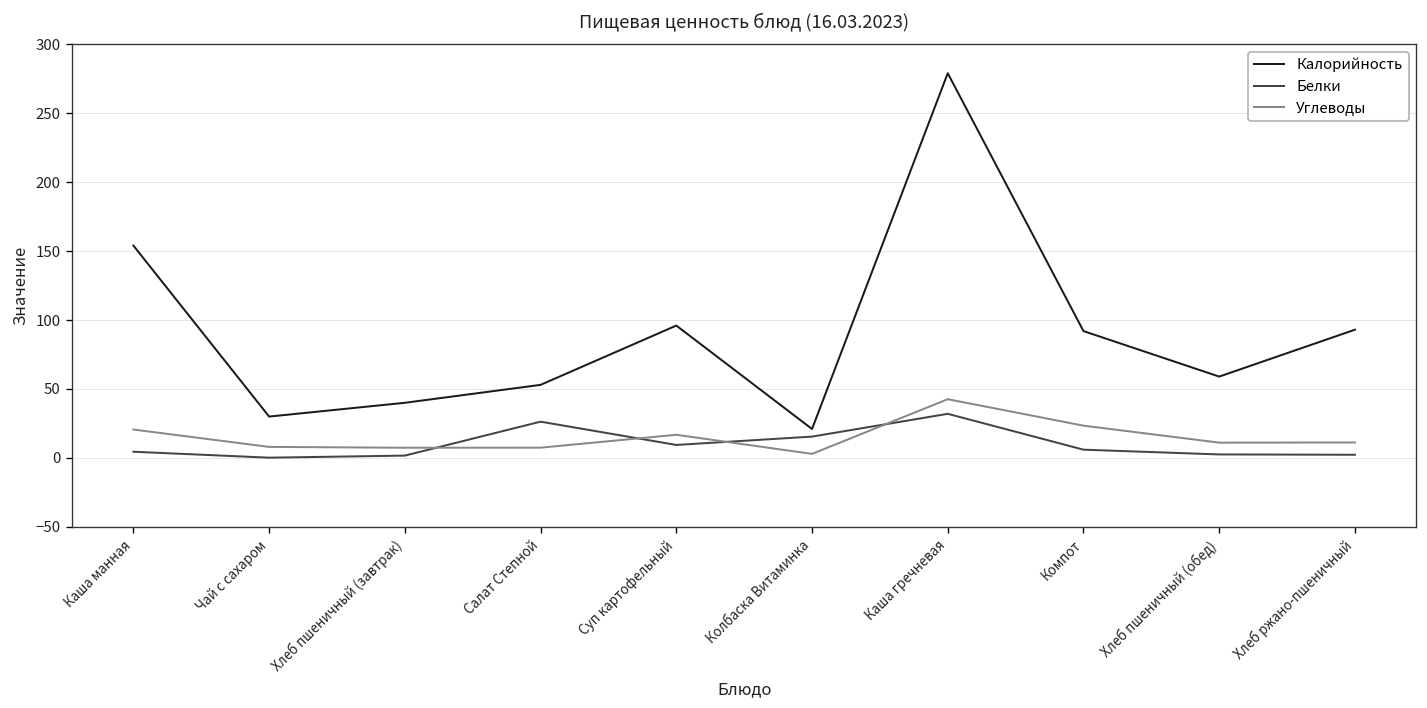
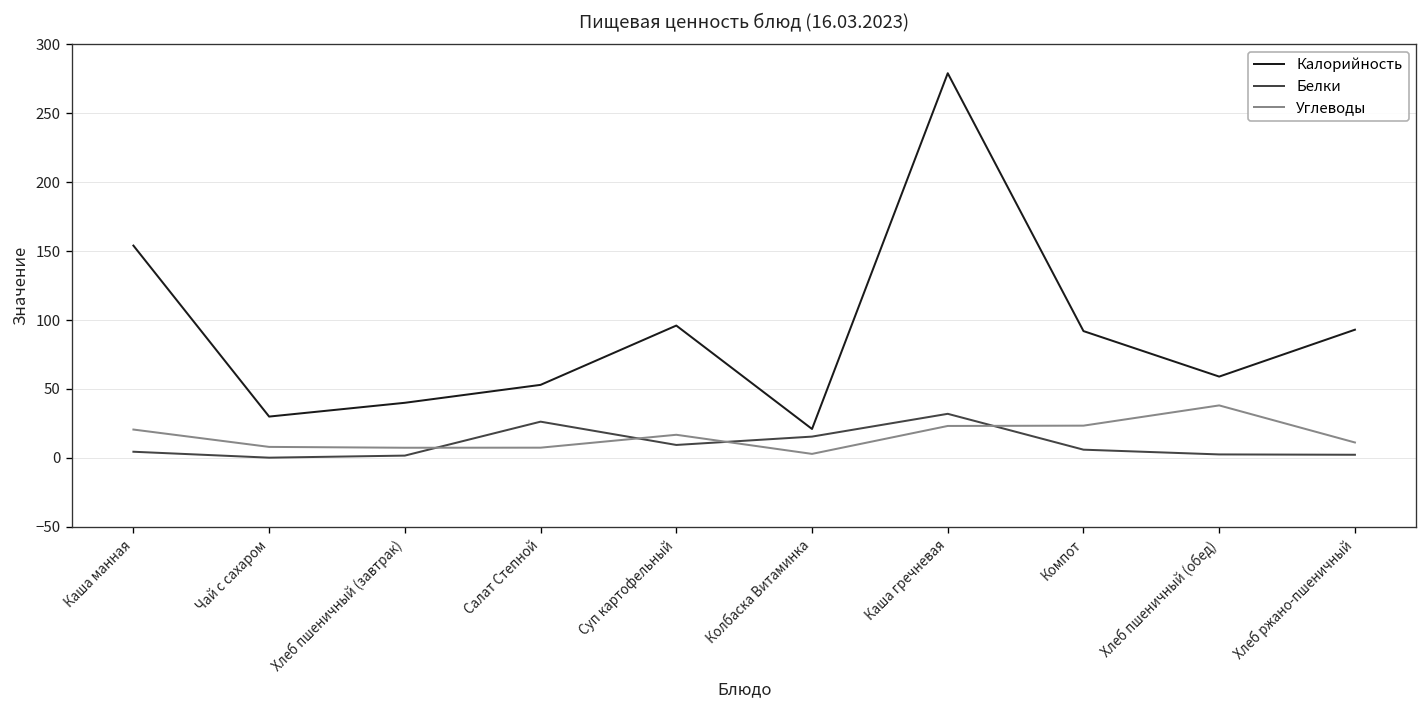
  {
    "Калорийность": {
      "Каша манная": 154,
      "Чай с сахаром": 30,
      "Хлеб пшеничный (завтрак)": 40,
      "Салат Степной": 53,
      "Суп картофельный": 96,
      "Колбаска Витаминка": 21,
      "Каша гречневая": 279,
      "Компот": 92,
      "Хлеб пшеничный (обед)": 59,
      "Хлеб ржано-пшеничный": 93
    },
    "Белки": {
      "Каша манная": 5,
      "Чай с сахаром": 0,
      "Хлеб пшеничный (завтрак)": 2,
      "Салат Степной": 26,
      "Суп картофельный": 9,
      "Колбаска Витаминка": 15,
      "Каша гречневая": 32,
      "Компот": 6,
      "Хлеб пшеничный (обед)": 3,
      "Хлеб ржано-пшеничный": 2
    },
    "Углеводы": {
      "Каша манная": 21,
      "Чай с сахаром": 8,
      "Хлеб пшеничный (завтрак)": 7,
      "Салат Степной": 7,
      "Суп картофельный": 17,
      "Колбаска Витаминка": 3,
-     "Каша гречневая": 43,
+     "Каша гречневая": 23,
      "Компот": 23,
-     "Хлеб пшеничный (обед)": 11,
+     "Хлеб пшеничный (обед)": 38,
      "Хлеб ржано-пшеничный": 11
    }
  }
